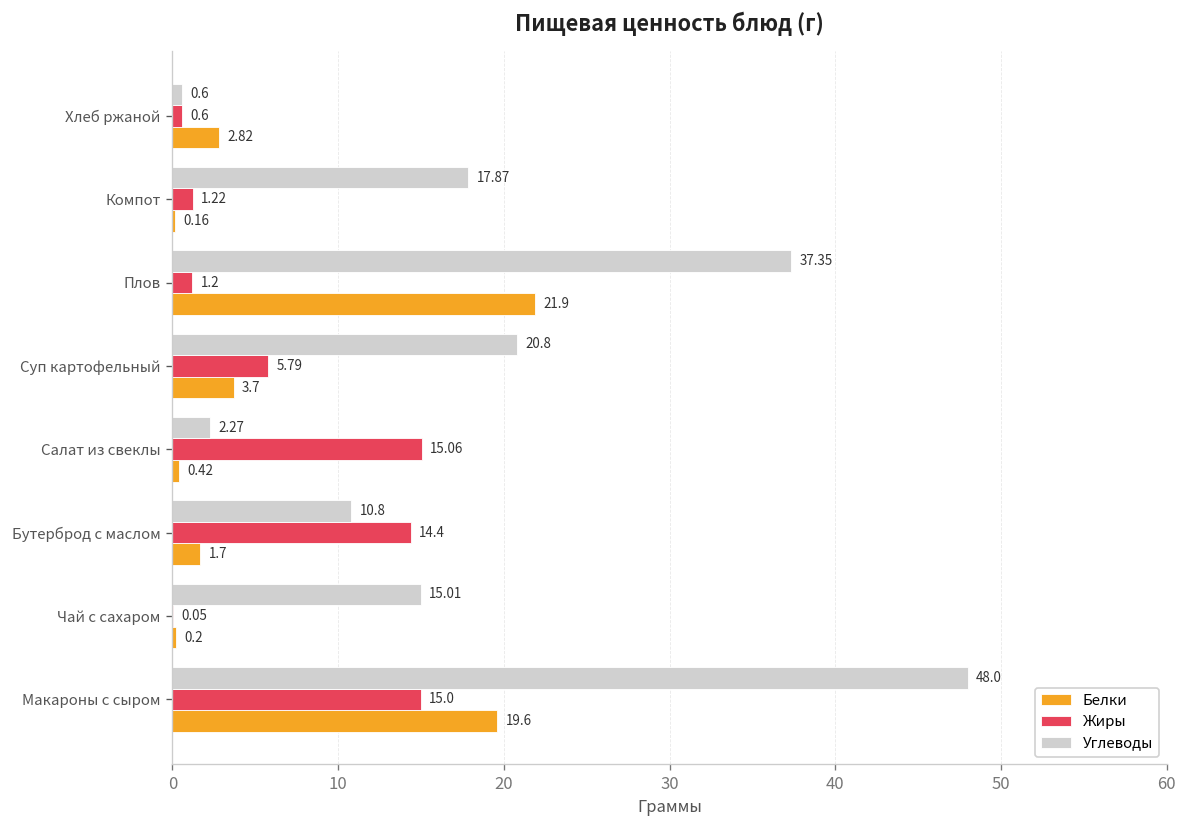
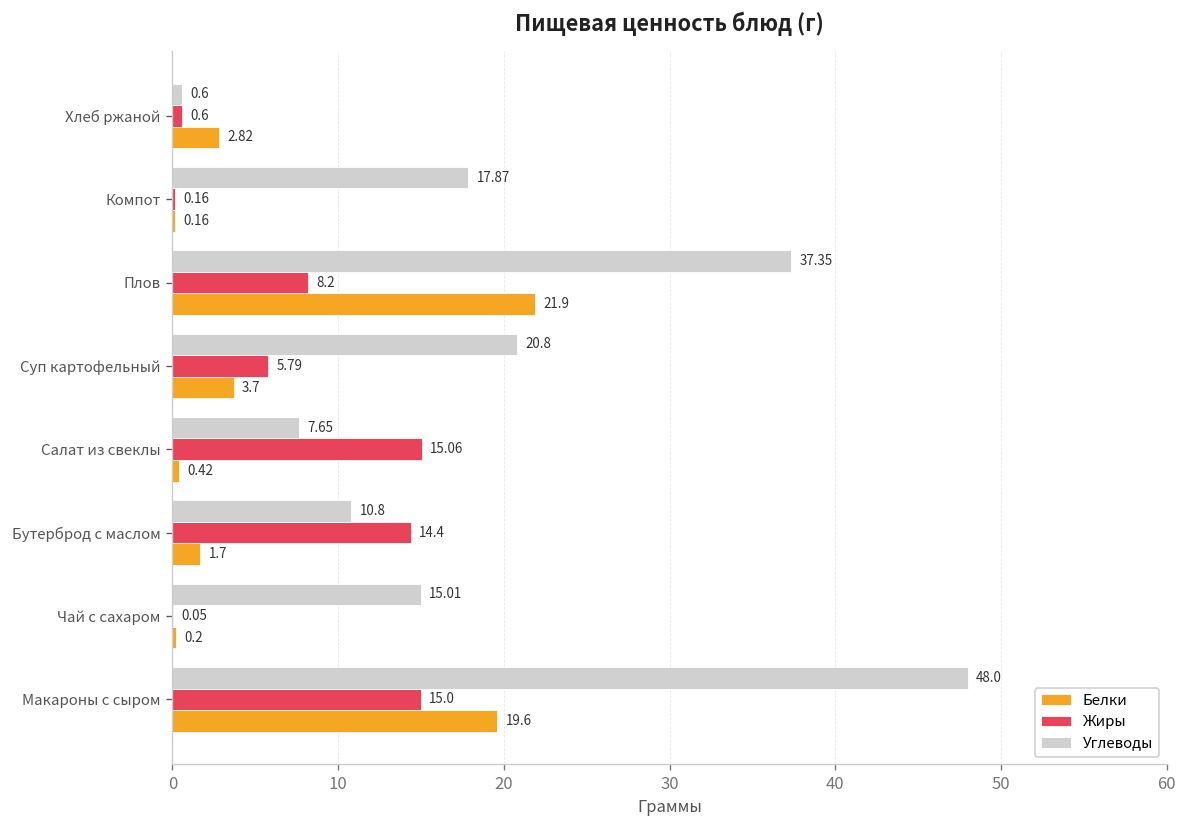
  {
    "Белки": {
      "Хлеб ржаной": 2.82,
      "Компот": 0.16,
      "Плов": 21.9,
      "Суп картофельный": 3.7,
      "Салат из свеклы": 0.42,
      "Бутерброд с маслом": 1.7,
      "Чай с сахаром": 0.2,
      "Макароны с сыром": 19.6
    },
    "Жиры": {
      "Хлеб ржаной": 0.6,
-     "Компот": 1.22,
-     "Плов": 1.2,
+     "Компот": 0.16,
+     "Плов": 8.2,
      "Суп картофельный": 5.79,
      "Салат из свеклы": 15.06,
      "Бутерброд с маслом": 14.4,
      "Чай с сахаром": 0.05,
      "Макароны с сыром": 15.0
    },
    "Углеводы": {
      "Хлеб ржаной": 0.6,
      "Компот": 17.87,
      "Плов": 37.35,
      "Суп картофельный": 20.8,
-     "Салат из свеклы": 2.27,
+     "Салат из свеклы": 7.65,
      "Бутерброд с маслом": 10.8,
      "Чай с сахаром": 15.01,
      "Макароны с сыром": 48.0
    }
  }
